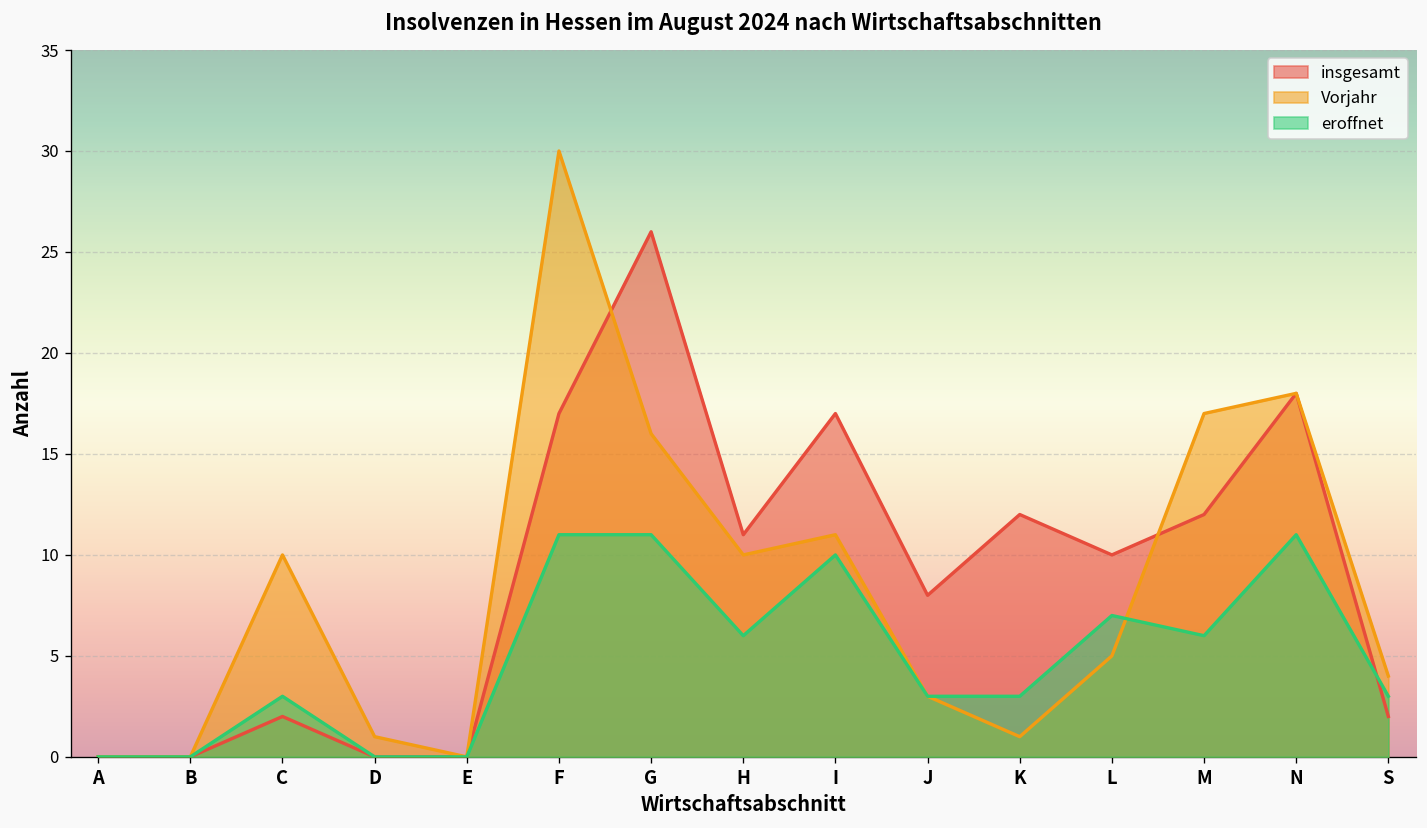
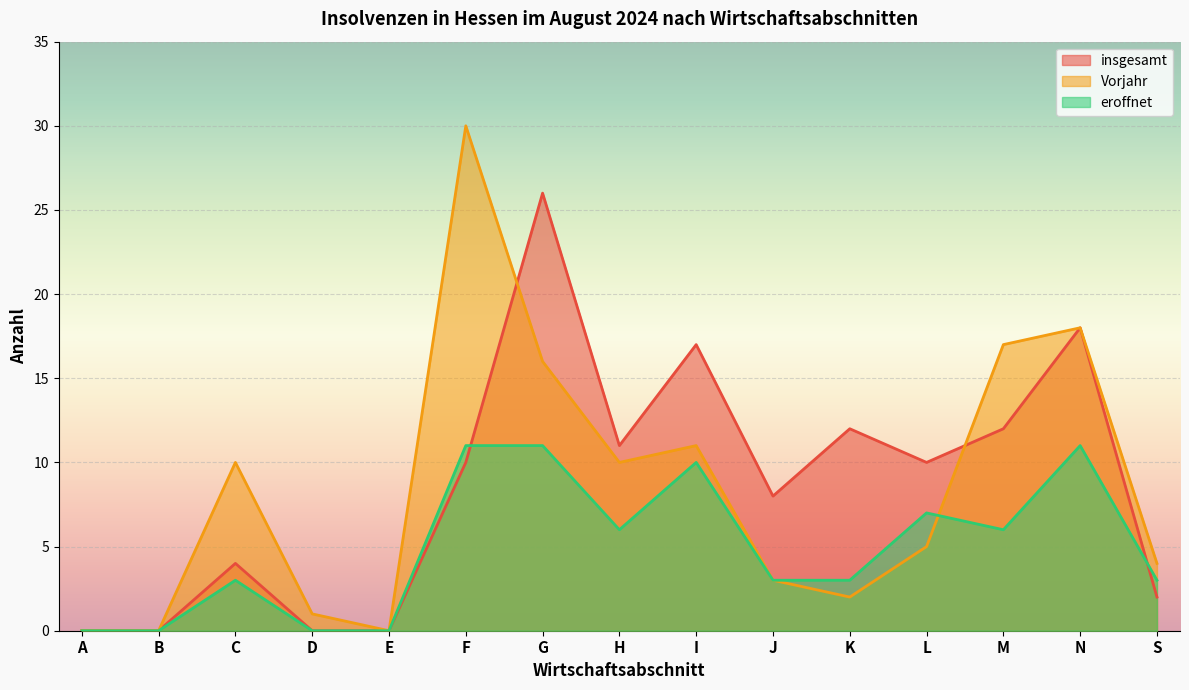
  {
    "insgesamt": {
-     "C": 2,
-     "F": 17,
+     "C": 4,
+     "F": 10,
      "G": 26,
      "H": 11,
      "I": 17,
      "J": 8,
      "K": 12,
      "L": 10,
      "M": 12,
      "S": 2
    },
    "Vorjahr": {
      "C": 10,
      "D": 1,
      "F": 30,
      "G": 16,
      "H": 10,
      "I": 11,
-     "K": 1,
+     "K": 2,
      "L": 5,
      "M": 17,
      "S": 4
    },
    "eroffnet": {
      "C": 3,
      "F": 11,
      "G": 11,
      "H": 6,
      "I": 10,
      "K": 3,
      "L": 7,
      "M": 6,
      "N": 11,
      "S": 3
    }
  }
